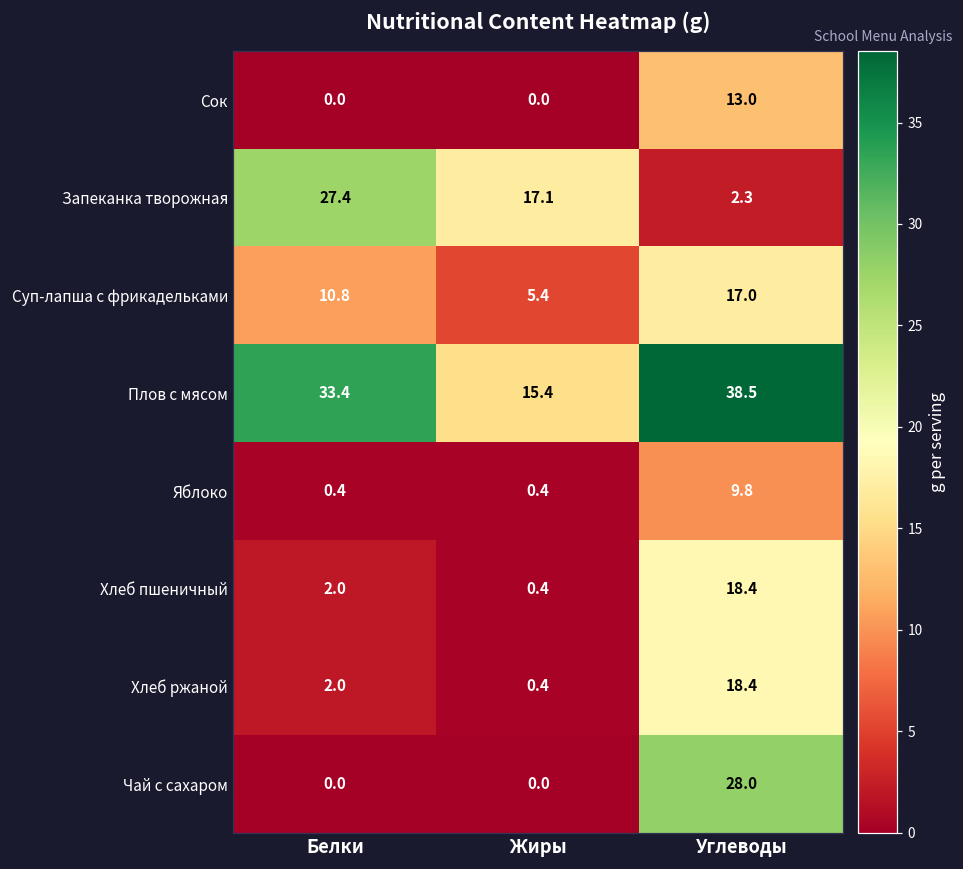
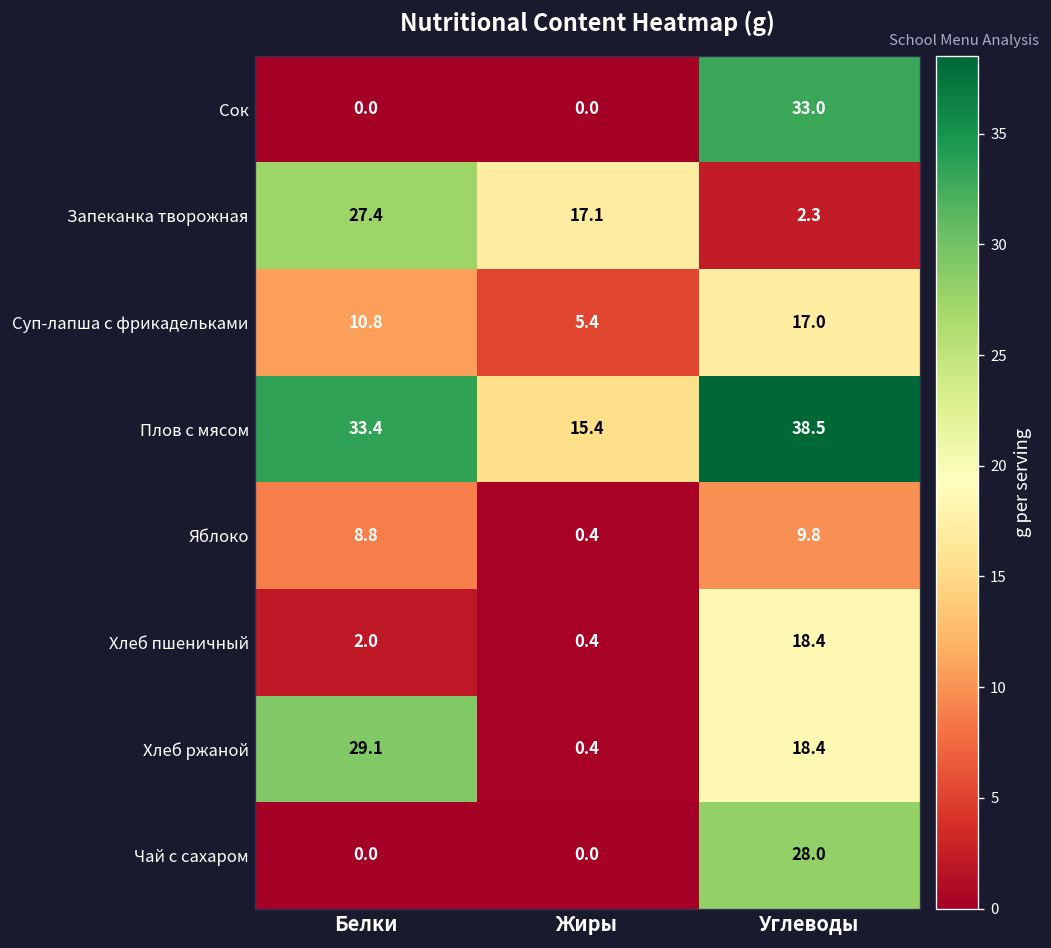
  {
    "Сок": {
      "Белки": 0.0,
      "Жиры": 0.0,
-     "Углеводы": 13.0
+     "Углеводы": 33.0
    },
    "Запеканка творожная": {
      "Белки": 27.4,
      "Жиры": 17.1,
      "Углеводы": 2.3
    },
    "Суп-лапша с фрикадельками": {
      "Белки": 10.8,
      "Жиры": 5.4,
      "Углеводы": 17.0
    },
    "Плов с мясом": {
      "Белки": 33.4,
      "Жиры": 15.4,
      "Углеводы": 38.5
    },
    "Яблоко": {
-     "Белки": 0.4,
+     "Белки": 8.8,
      "Жиры": 0.4,
      "Углеводы": 9.8
    },
    "Хлеб пшеничный": {
      "Белки": 2.0,
      "Жиры": 0.4,
      "Углеводы": 18.4
    },
    "Хлеб ржаной": {
-     "Белки": 2.0,
+     "Белки": 29.1,
      "Жиры": 0.4,
      "Углеводы": 18.4
    },
    "Чай с сахаром": {
      "Белки": 0.0,
      "Жиры": 0.0,
      "Углеводы": 28.0
    }
  }
